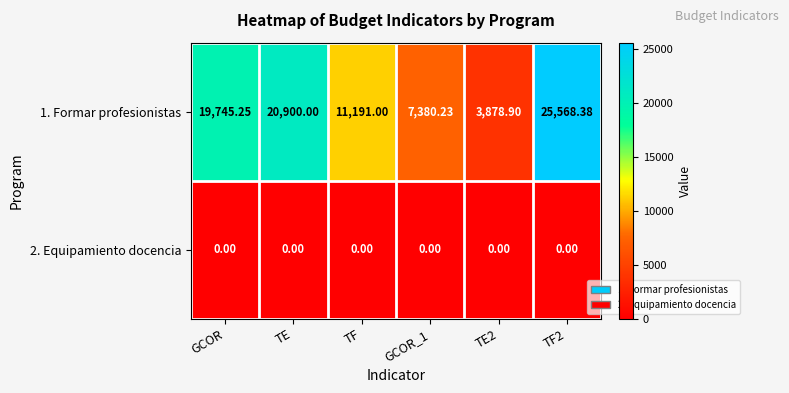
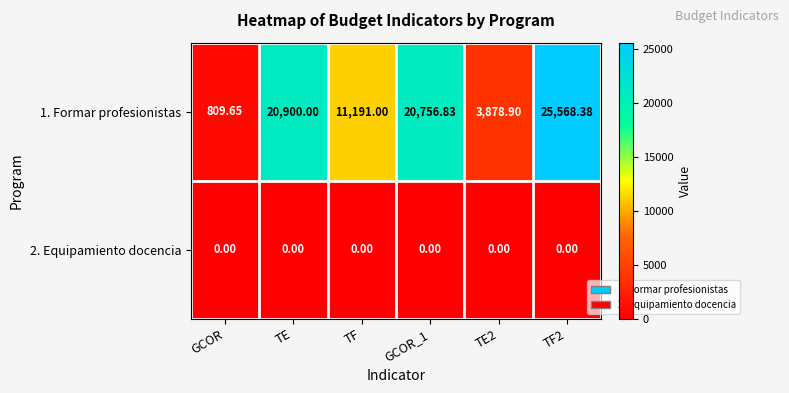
  {
    "1. Formar profesionistas": {
-     "GCOR": "19,745.25",
+     "GCOR": "809.65",
      "TE": "20,900.00",
      "TF": "11,191.00",
-     "GCOR_1": "7,380.23",
+     "GCOR_1": "20,756.83",
      "TE2": "3,878.90",
      "TF2": "25,568.38"
    },
    "2. Equipamiento docencia": {
      "GCOR": "0.00",
      "TE": "0.00",
      "TF": "0.00",
      "GCOR_1": "0.00",
      "TE2": "0.00",
      "TF2": "0.00"
    }
  }
